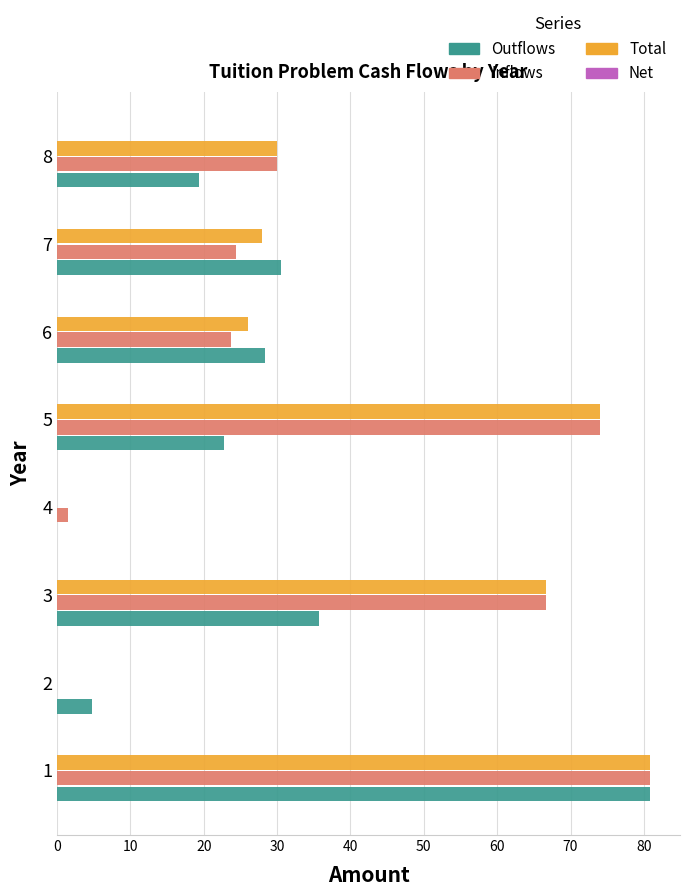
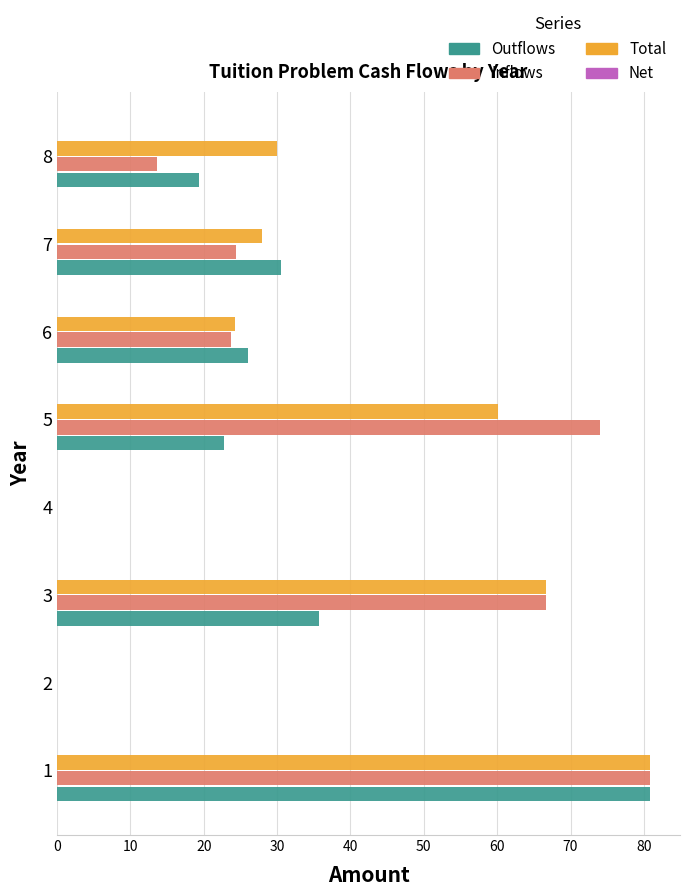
  {
    "Outflows": {
      "8": 19,
      "7": 31,
-     "6": 28,
+     "6": 26,
      "5": 23,
      "4": 0,
      "3": 36,
-     "2": 5,
+     "2": 0,
      "1": 81
    },
    "Inflows": {
-     "8": 30,
+     "8": 14,
      "7": 24,
      "6": 24,
      "5": 74,
-     "4": 2,
+     "4": 0,
      "3": 67,
      "2": 0,
      "1": 81
    },
    "Total": {
      "8": 30,
      "7": 28,
-     "6": 26,
-     "5": 74,
+     "6": 24,
+     "5": 60,
      "4": 0,
      "3": 67,
      "2": 0,
      "1": 81
    },
    "Net": {
      "8": 0,
      "7": 0,
      "6": 0,
      "5": 0,
      "4": 0,
      "3": 0,
      "2": 0,
      "1": 0
    }
  }
